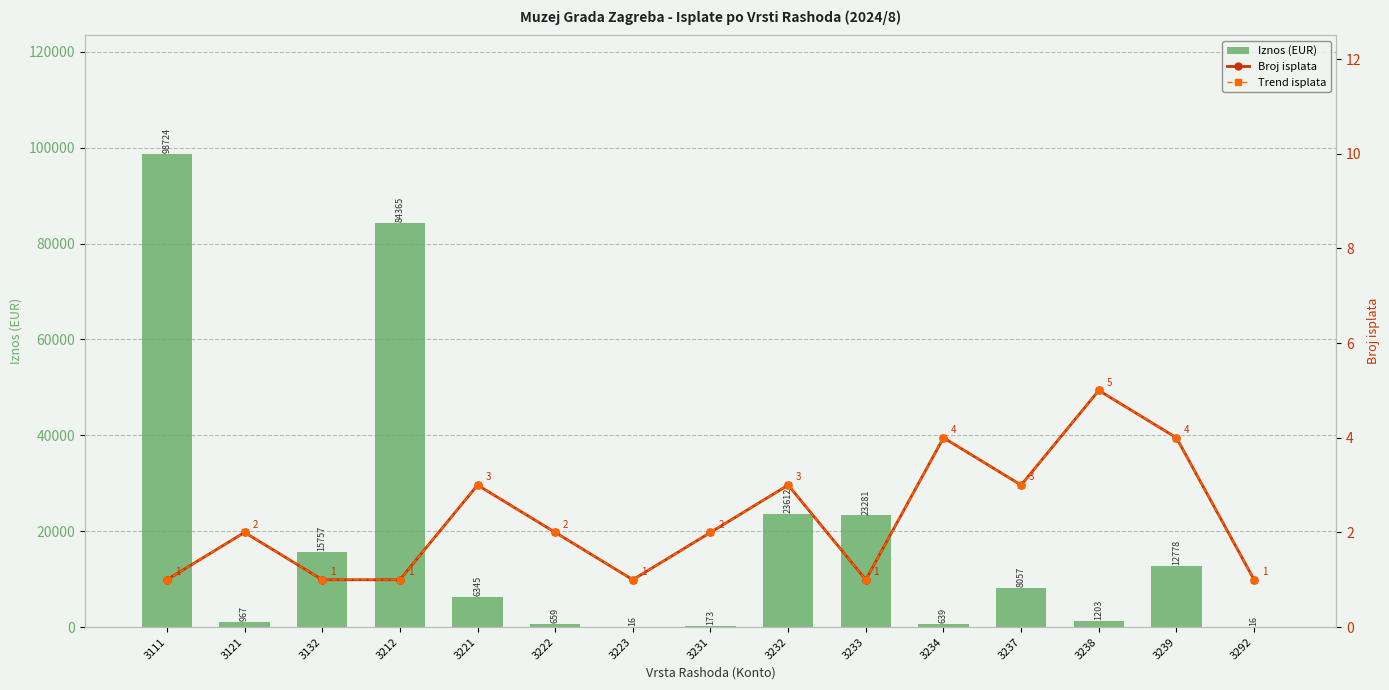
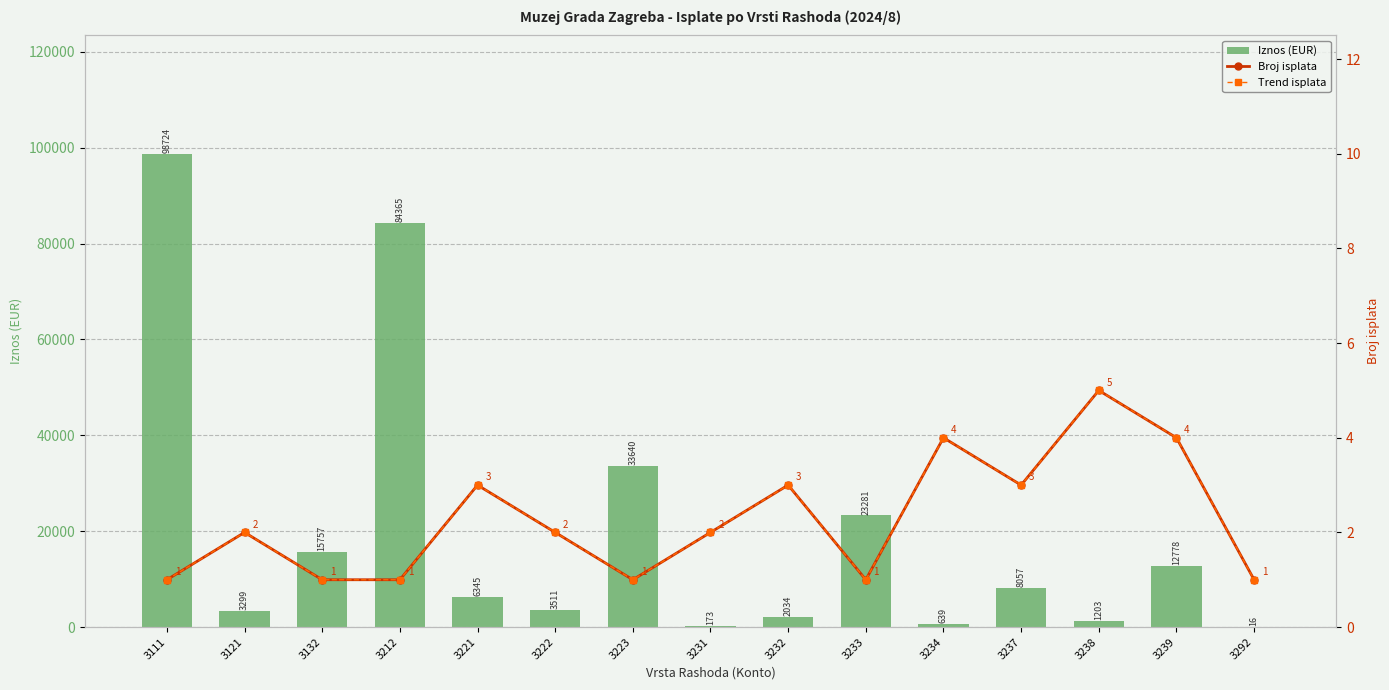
  {
    "Iznos (EUR)": {
      "3111": 98724,
-     "3121": 967,
+     "3121": 3299,
      "3132": 15757,
      "3212": 84365,
      "3221": 6345,
-     "3222": 659,
-     "3223": 16,
+     "3222": 3511,
+     "3223": 33640,
      "3231": 173,
-     "3232": 23612,
+     "3232": 2034,
      "3233": 23281,
      "3234": 639,
      "3237": 8057,
      "3238": 1203,
      "3239": 12778,
      "3292": 16
    },
    "Trend isplata": {
      "3111": 1,
      "3121": 2,
      "3132": 1,
      "3212": 1,
      "3221": 3,
      "3222": 2,
      "3223": 1,
      "3231": 2,
      "3232": 3,
      "3233": 1,
      "3234": 4,
      "3237": 3,
      "3238": 5,
      "3239": 4,
      "3292": 1
    }
  }
